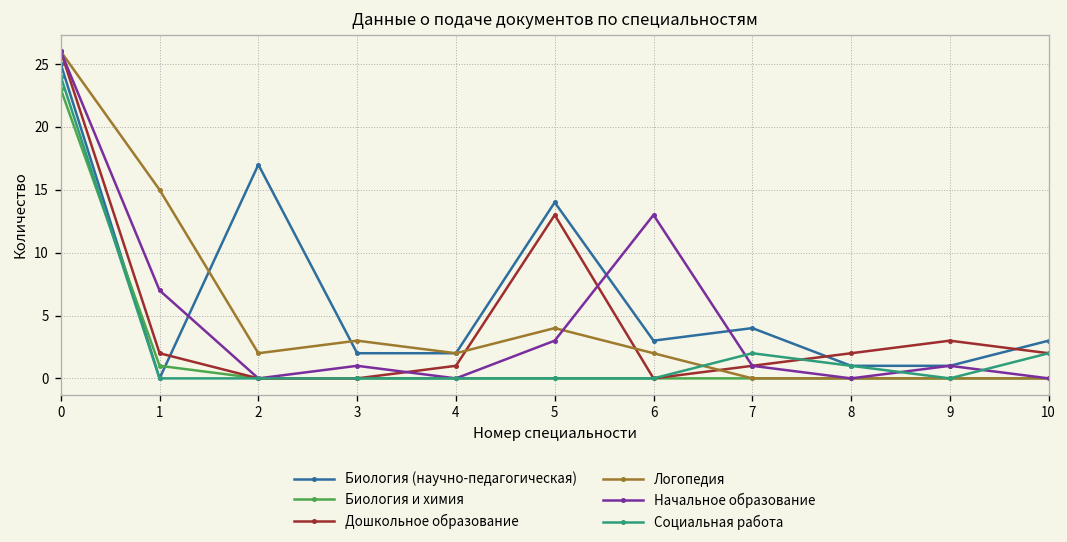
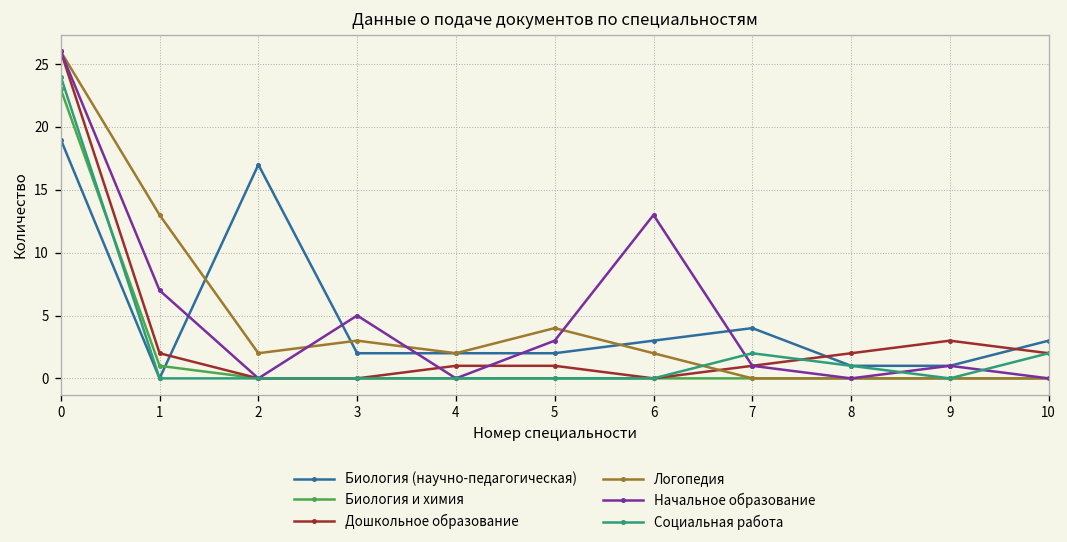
  {
    "Биология (научно-педагогическая)": {
-     "0": 25,
+     "0": 19,
      "2": 17,
      "3": 2,
-     "5": 14,
+     "5": 2,
      "6": 3,
      "7": 4,
      "10": 3
    },
    "Дошкольное образование": {
      "1": 2,
      "4": 1,
-     "5": 13,
+     "5": 1,
      "8": 2,
      "9": 3
    },
    "Логопедия": {
-     "1": 15,
+     "1": 13,
      "2": 2,
      "3": 3,
      "5": 4,
      "6": 2
    },
    "Начальное образование": {
      "1": 7,
-     "3": 1,
+     "3": 5,
      "5": 3,
      "6": 13
    }
  }
